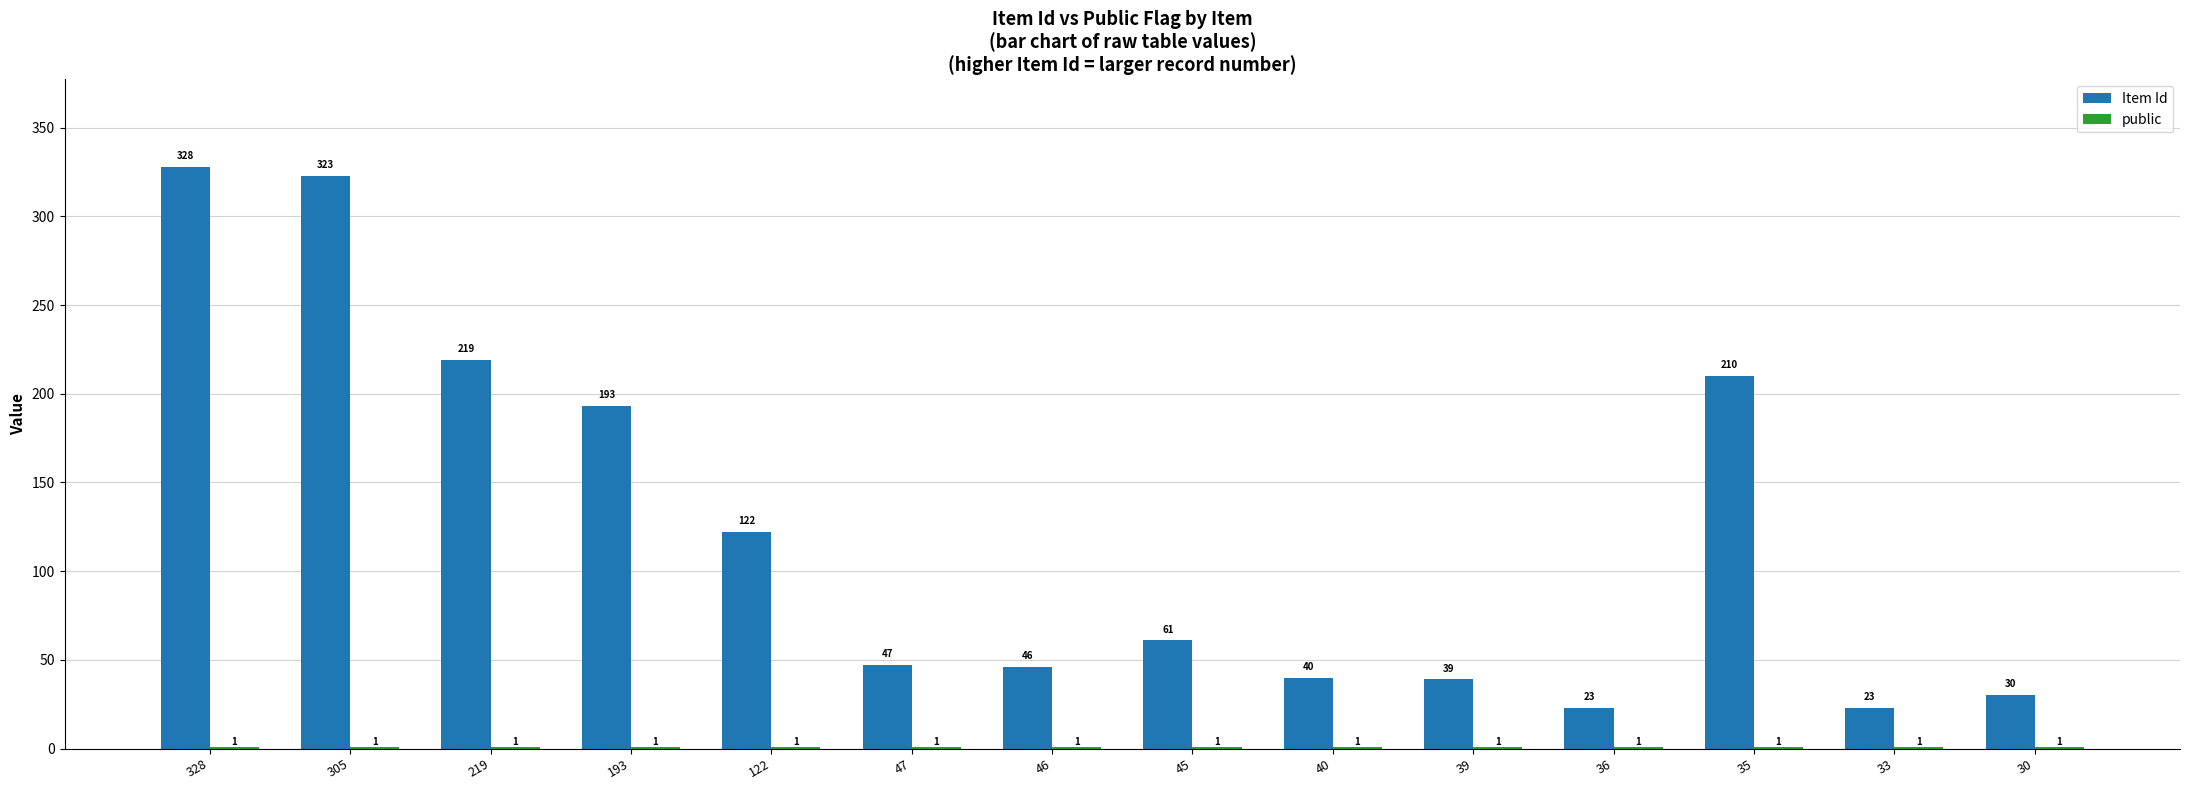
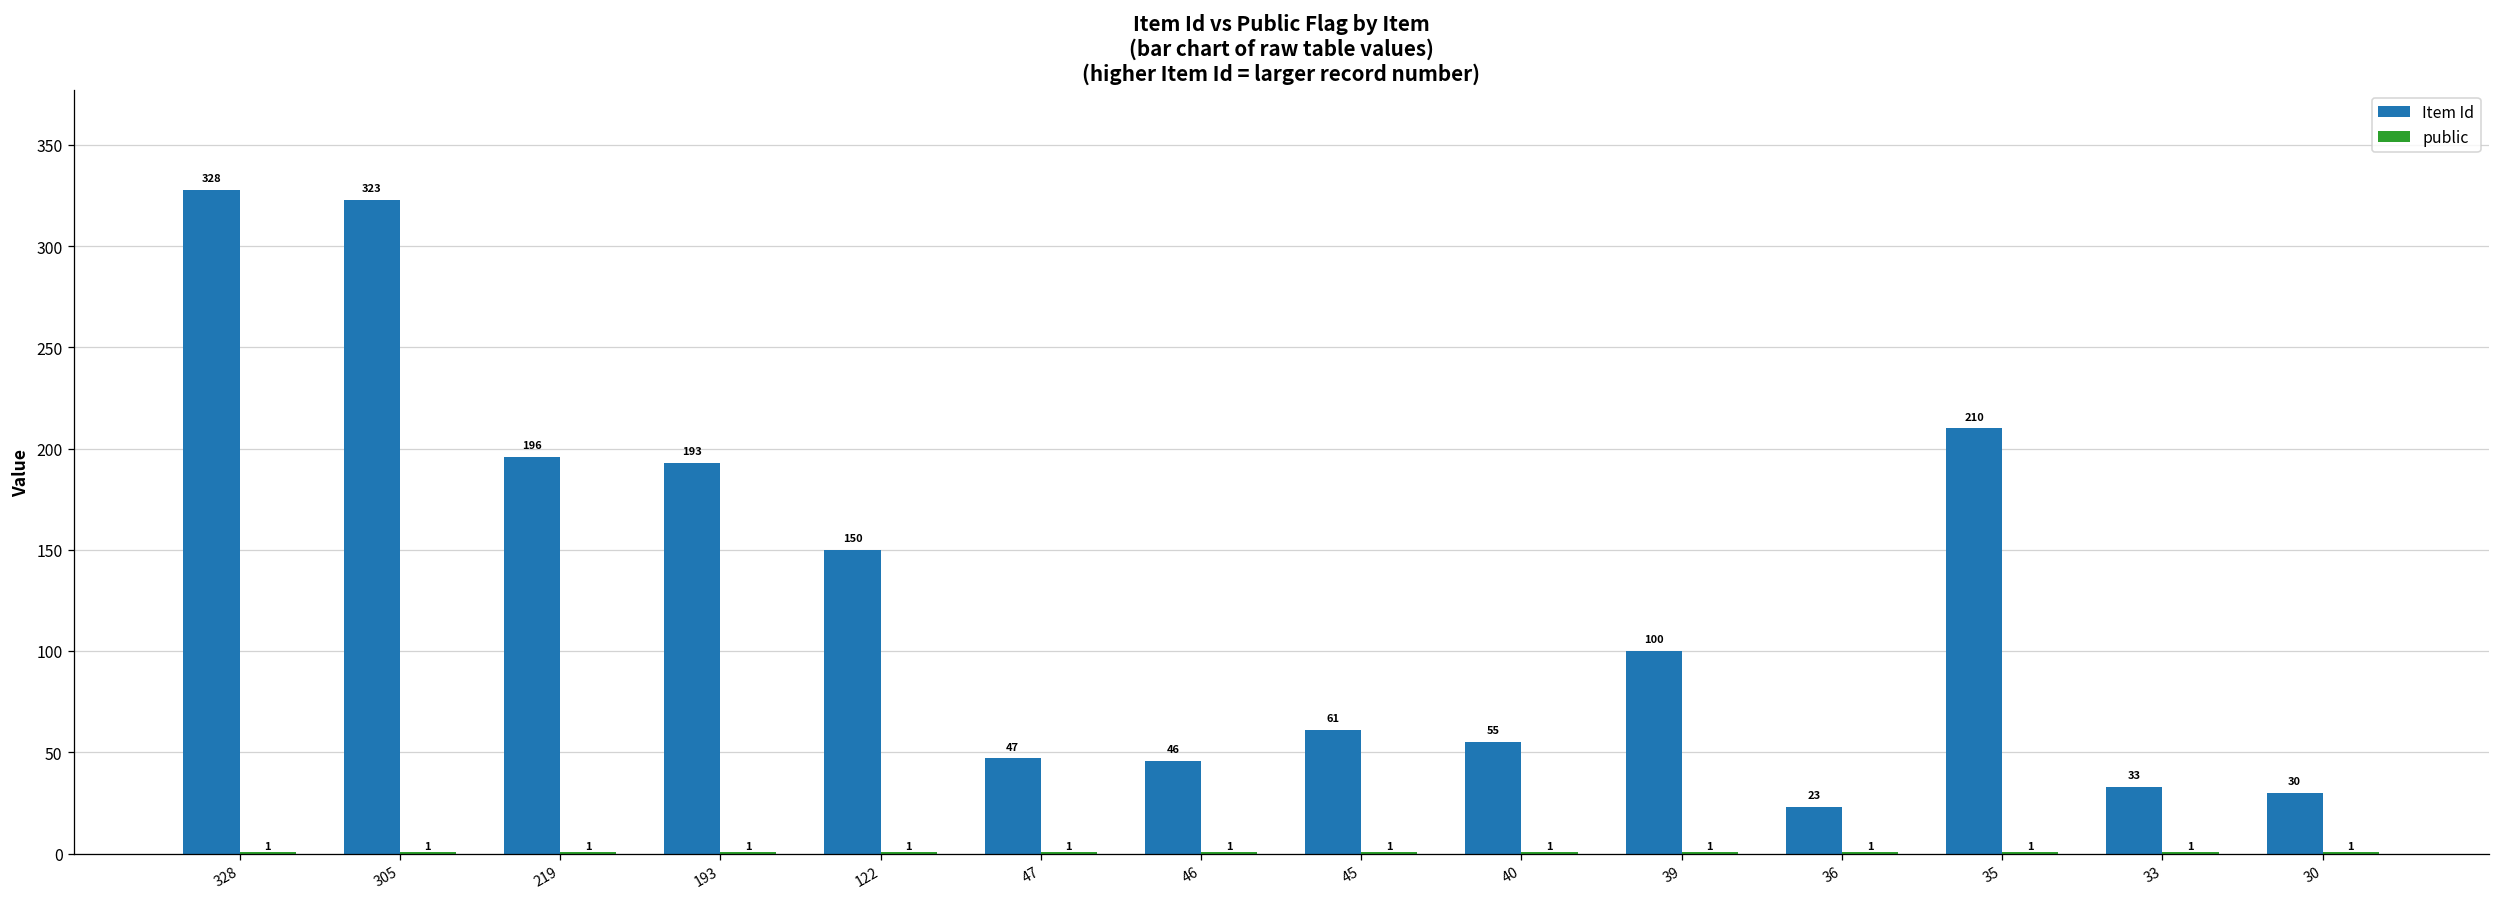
  {
    "Item Id": {
      "328": 328,
      "305": 323,
-     "219": 219,
+     "219": 196,
      "193": 193,
-     "122": 122,
+     "122": 150,
      "47": 47,
      "46": 46,
      "45": 61,
-     "40": 40,
-     "39": 39,
+     "40": 55,
+     "39": 100,
      "36": 23,
      "35": 210,
-     "33": 23,
+     "33": 33,
      "30": 30
    },
    "public": {
      "328": 1,
      "305": 1,
      "219": 1,
      "193": 1,
      "122": 1,
      "47": 1,
      "46": 1,
      "45": 1,
      "40": 1,
      "39": 1,
      "36": 1,
      "35": 1,
      "33": 1,
      "30": 1
    }
  }
